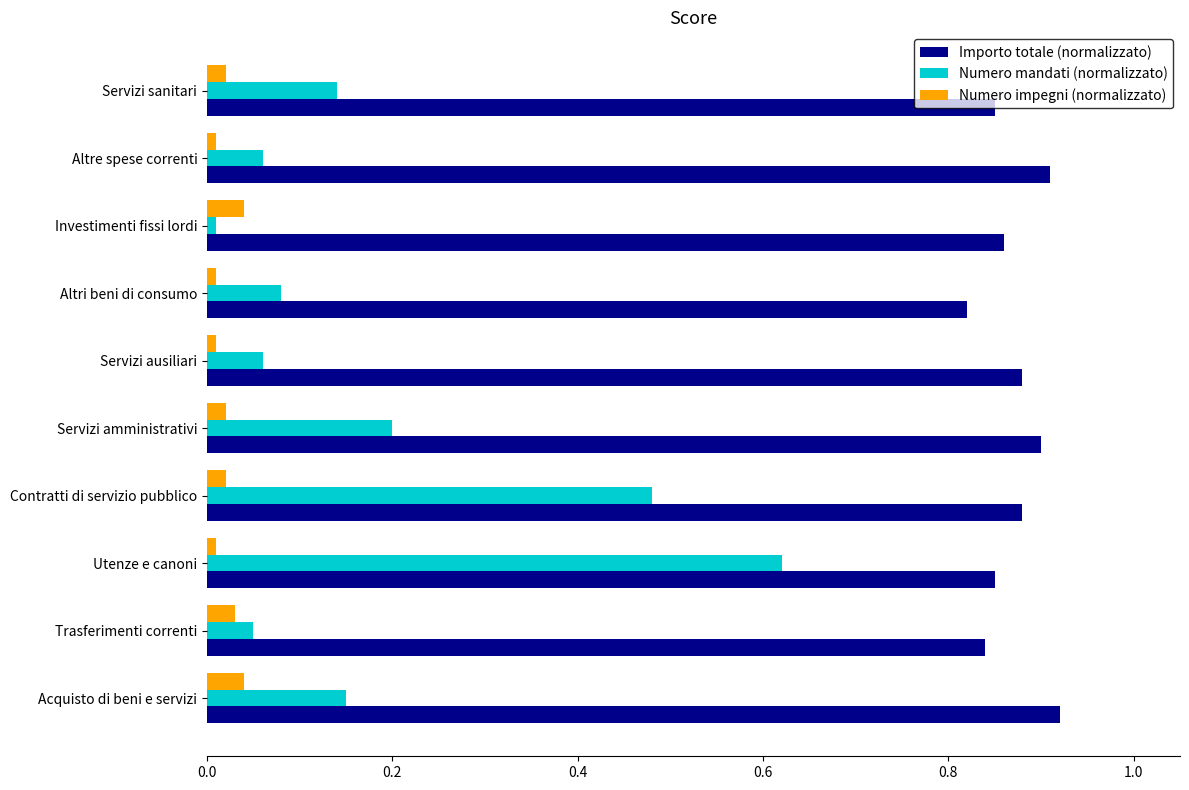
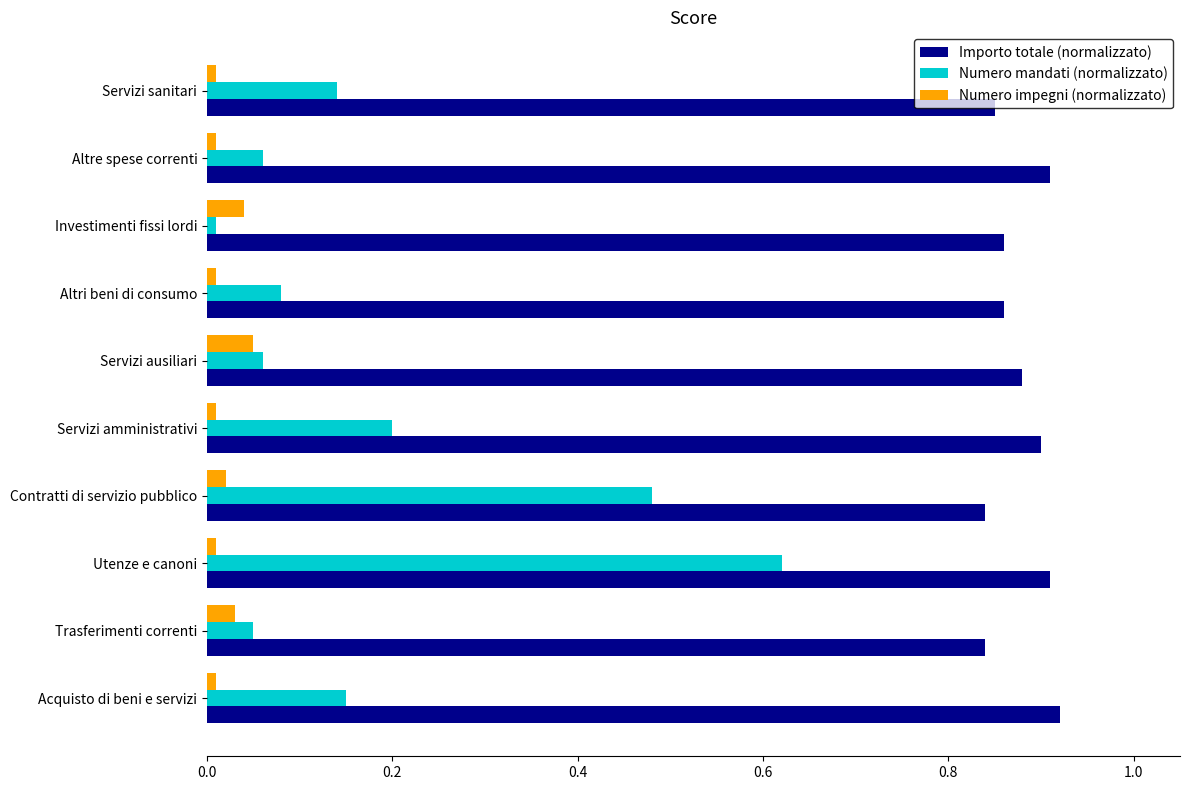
  {
    "Importo totale (normalizzato)": {
      "Altre spese correnti": 0.91,
      "Investimenti fissi lordi": 0.86,
-     "Altri beni di consumo": 0.82,
+     "Altri beni di consumo": 0.86,
      "Servizi ausiliari": 0.88,
      "Servizi amministrativi": 0.90,
-     "Contratti di servizio pubblico": 0.88,
-     "Utenze e canoni": 0.85,
+     "Contratti di servizio pubblico": 0.84,
+     "Utenze e canoni": 0.91,
      "Trasferimenti correnti": 0.84,
      "Acquisto di beni e servizi": 0.92
    },
    "Numero mandati (normalizzato)": {
      "Servizi sanitari": 0.14,
      "Altre spese correnti": 0.06,
      "Investimenti fissi lordi": 0.01,
      "Altri beni di consumo": 0.08,
      "Servizi ausiliari": 0.06,
      "Servizi amministrativi": 0.20,
      "Contratti di servizio pubblico": 0.48,
      "Utenze e canoni": 0.62,
      "Trasferimenti correnti": 0.05,
      "Acquisto di beni e servizi": 0.15
    },
    "Numero impegni (normalizzato)": {
-     "Servizi sanitari": 0.02,
+     "Servizi sanitari": 0.01,
      "Altre spese correnti": 0.01,
      "Investimenti fissi lordi": 0.04,
      "Altri beni di consumo": 0.01,
-     "Servizi ausiliari": 0.01,
-     "Servizi amministrativi": 0.02,
+     "Servizi ausiliari": 0.05,
+     "Servizi amministrativi": 0.01,
      "Contratti di servizio pubblico": 0.02,
      "Utenze e canoni": 0.01,
      "Trasferimenti correnti": 0.03,
-     "Acquisto di beni e servizi": 0.04
+     "Acquisto di beni e servizi": 0.01
    }
  }
